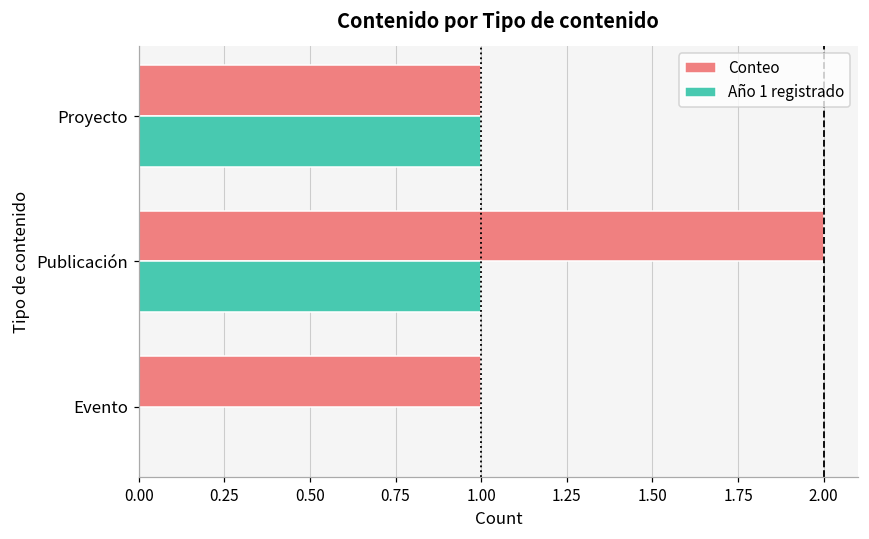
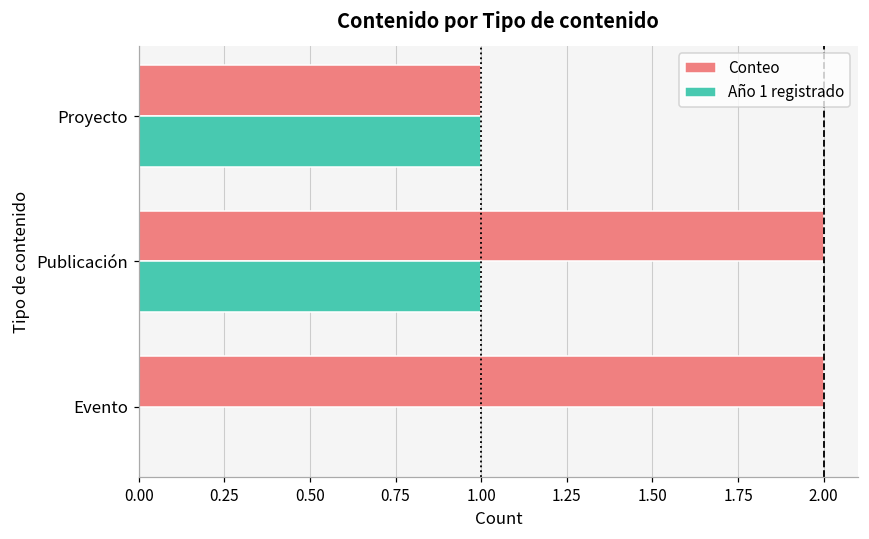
  {
    "Conteo": {
      "Proyecto": 1,
      "Publicación": 2,
-     "Evento": 1
+     "Evento": 2
    },
    "Año 1 registrado": {
      "Proyecto": 1,
      "Publicación": 1,
      "Evento": 0
    }
  }
